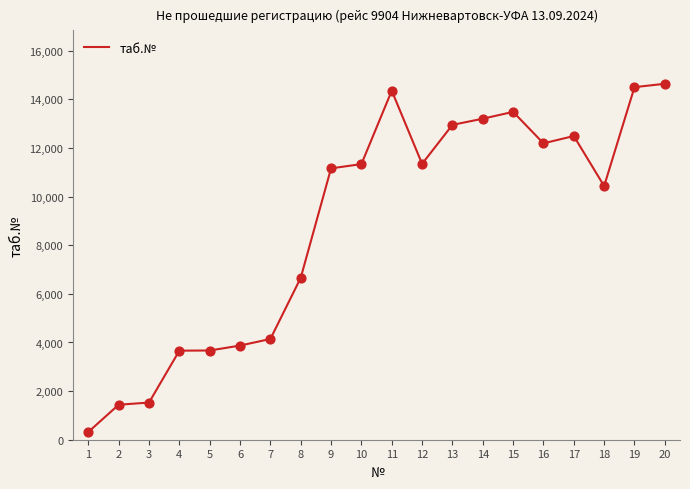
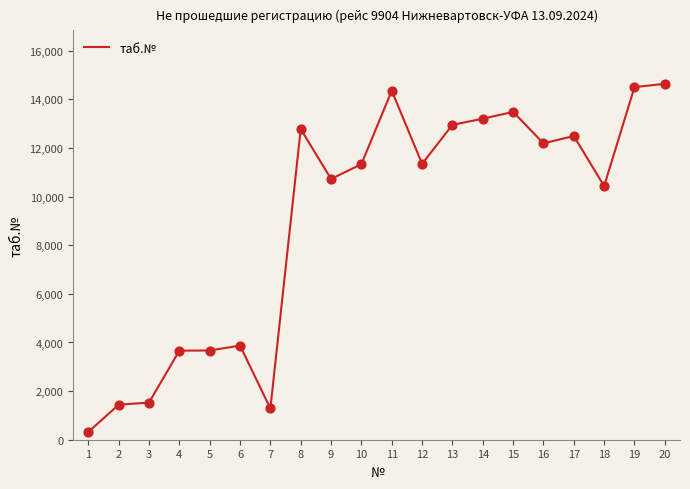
  {
    "1": "300",
    "2": "1,400",
    "3": "1,500",
    "4": "3,700",
    "5": "3,700",
    "6": "3,900",
-   "7": "4,100",
-   "8": "6,700",
-   "9": "11,200",
+   "7": "1,300",
+   "8": "12,800",
+   "9": "10,700",
    "10": "11,300",
    "11": "14,400",
    "12": "11,300",
    "13": "13,000",
    "14": "13,200",
    "15": "13,500",
    "16": "12,200",
    "17": "12,500",
    "18": "10,400",
    "19": "14,500",
    "20": "14,600"
  }
